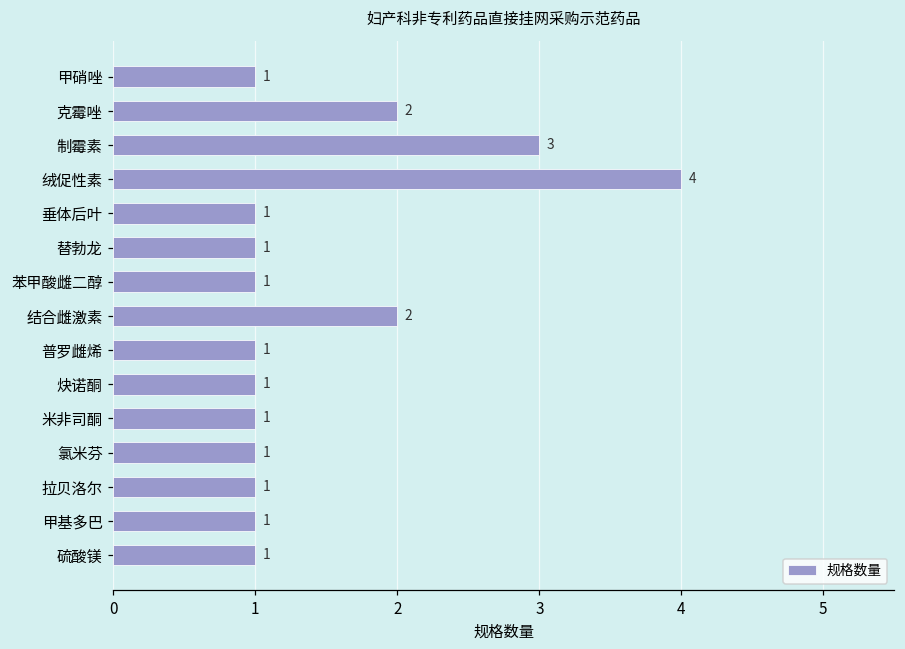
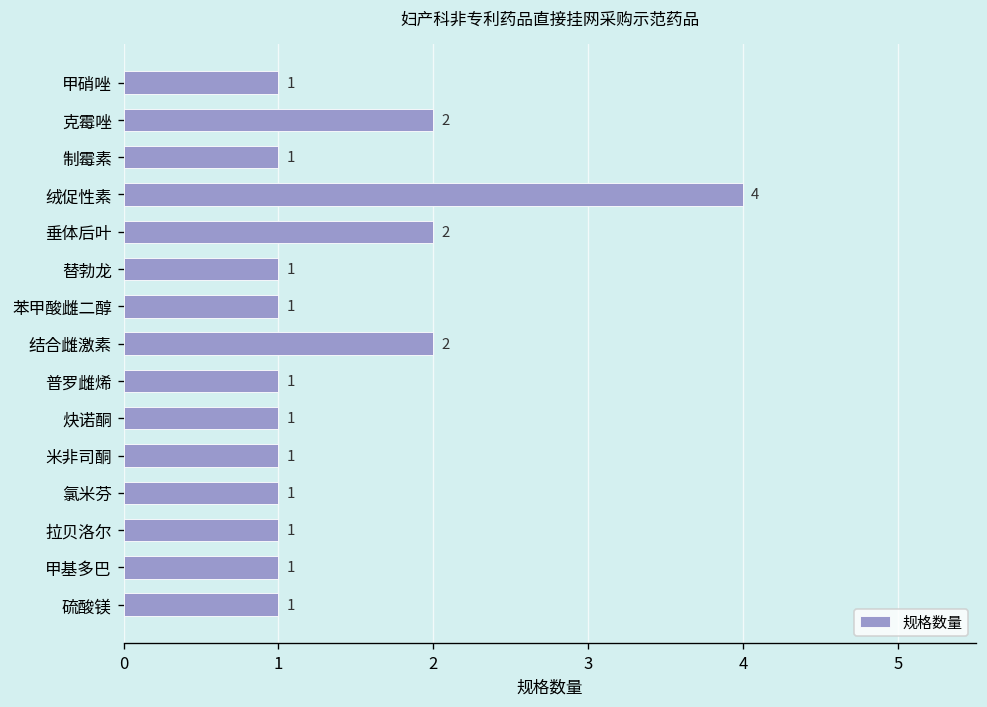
  {
    "甲硝唑": 1,
    "克霉唑": 2,
-   "制霉素": 3,
+   "制霉素": 1,
    "绒促性素": 4,
-   "垂体后叶": 1,
+   "垂体后叶": 2,
    "替勃龙": 1,
    "苯甲酸雌二醇": 1,
    "结合雌激素": 2,
    "普罗雌烯": 1,
    "炔诺酮": 1,
    "米非司酮": 1,
    "氯米芬": 1,
    "拉贝洛尔": 1,
    "甲基多巴": 1,
    "硫酸镁": 1
  }
